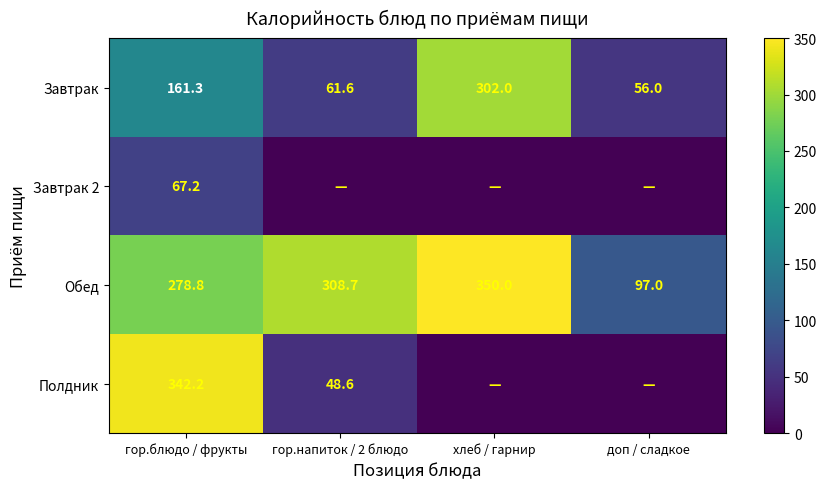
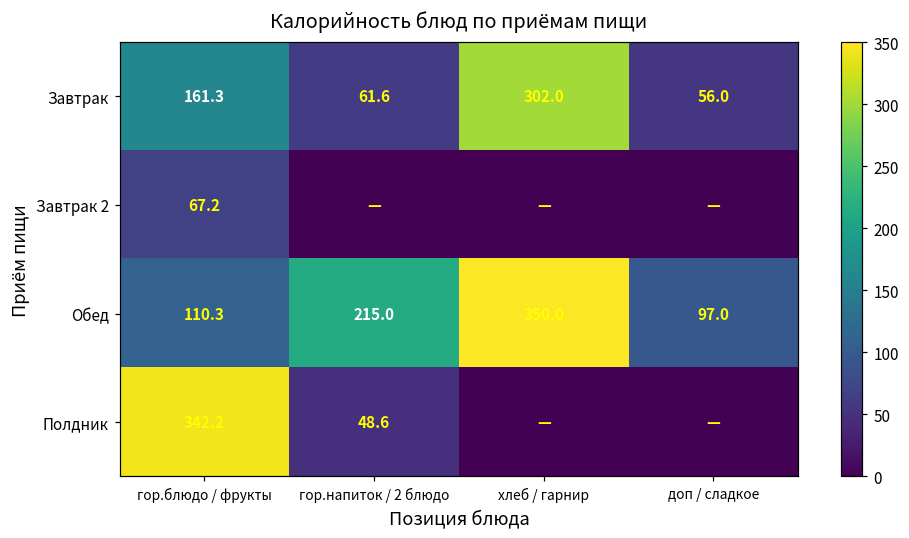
  {
    "Завтрак": {
      "гор.блюдо / фрукты": 161.3,
      "гор.напиток / 2 блюдо": 61.6,
      "хлеб / гарнир": 302.0,
      "доп / сладкое": 56.0
    },
    "Завтрак 2": {
      "гор.блюдо / фрукты": 67.2
    },
    "Обед": {
-     "гор.блюдо / фрукты": 278.8,
-     "гор.напиток / 2 блюдо": 308.7,
+     "гор.блюдо / фрукты": 110.3,
+     "гор.напиток / 2 блюдо": 215.0,
      "доп / сладкое": 97.0
    },
    "Полдник": {
      "гор.напиток / 2 блюдо": 48.6
    }
  }
